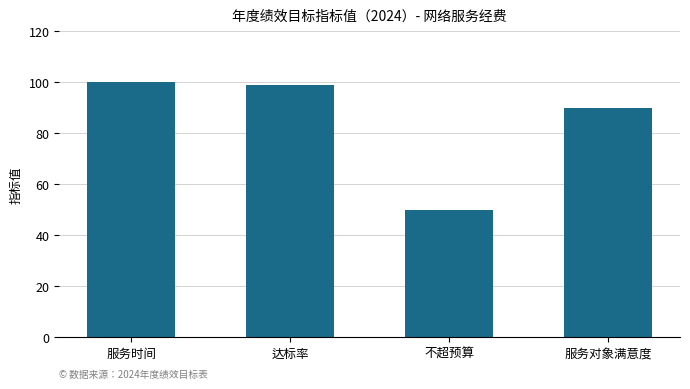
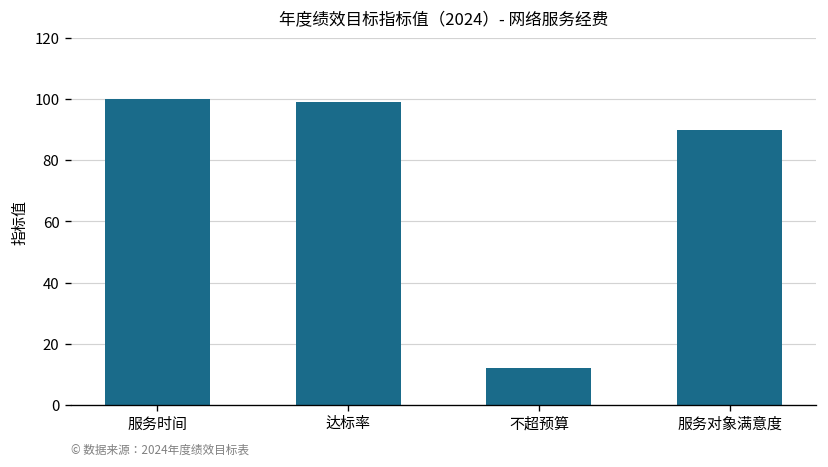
  {
    "服务时间": 100,
    "达标率": 99,
-   "不超预算": 50,
+   "不超预算": 12,
    "服务对象满意度": 90
  }
